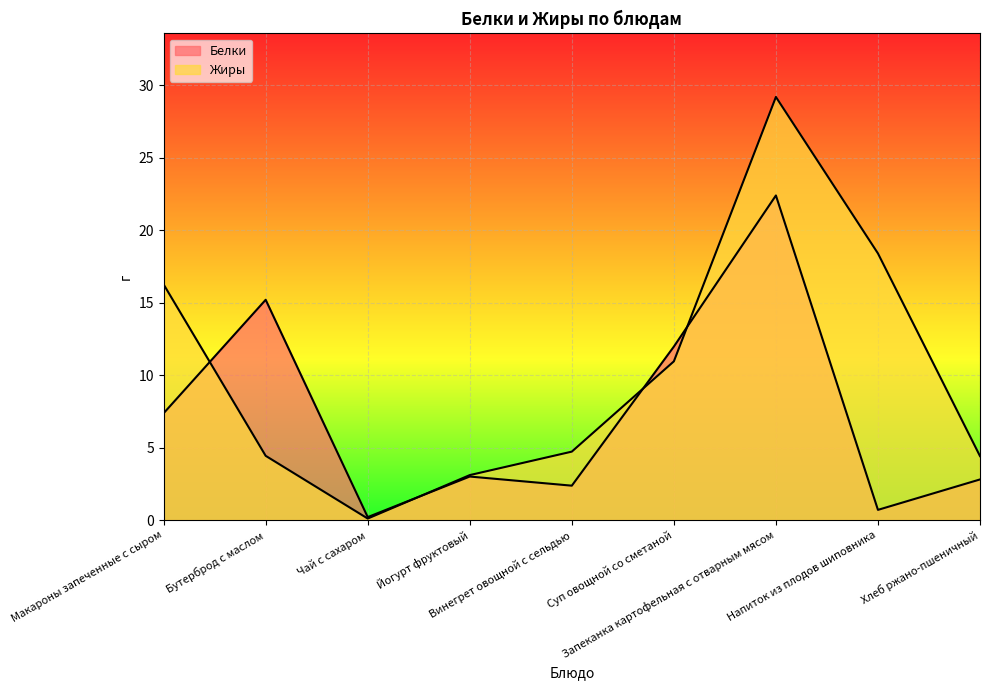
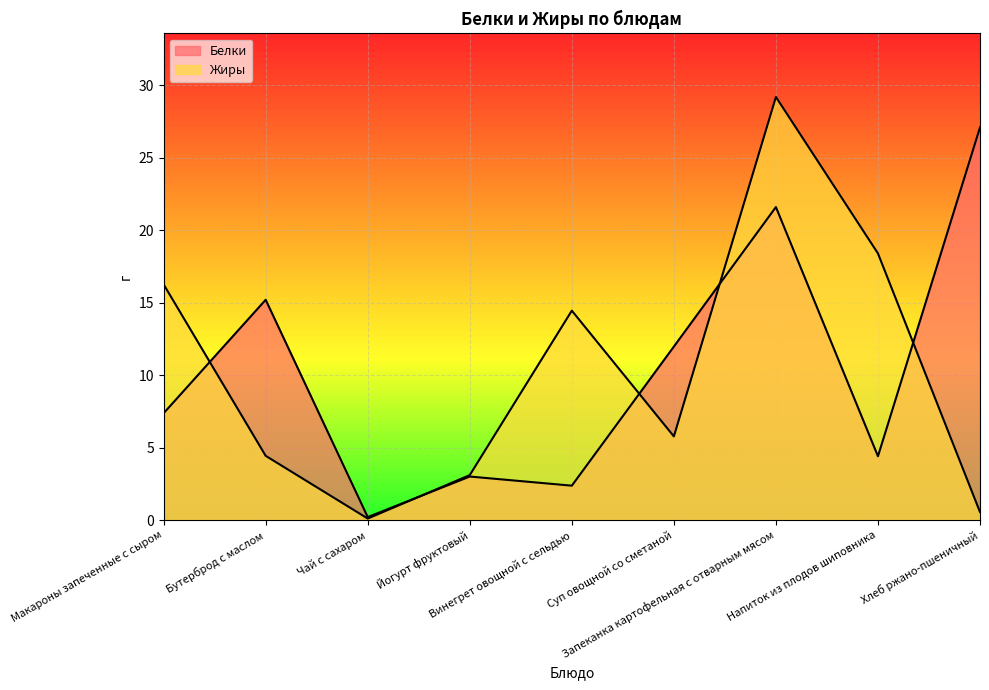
  {
    "Белки": {
      "Макароны запеченные с сыром": 7.4,
      "Бутерброд с маслом": 15.2,
      "Винегрет овощной с сельдью": 2.4,
      "Суп овощной со сметаной": 12.0,
-     "Запеканка картофельная с отварным мясом": 22.4,
-     "Напиток из плодов шиповника": 0.7,
-     "Хлеб ржано-пшеничный": 2.8
+     "Запеканка картофельная с отварным мясом": 21.6,
+     "Напиток из плодов шиповника": 4.4,
+     "Хлеб ржано-пшеничный": 27.1
    },
    "Жиры": {
      "Макароны запеченные с сыром": 16.3,
      "Бутерброд с маслом": 4.4,
-     "Винегрет овощной с сельдью": 4.7,
-     "Суп овощной со сметаной": 11.0,
+     "Винегрет овощной с сельдью": 14.5,
+     "Суп овощной со сметаной": 5.8,
      "Запеканка картофельная с отварным мясом": 29.2,
      "Напиток из плодов шиповника": 18.4,
-     "Хлеб ржано-пшеничный": 4.4
+     "Хлеб ржано-пшеничный": 0.6
    }
  }
